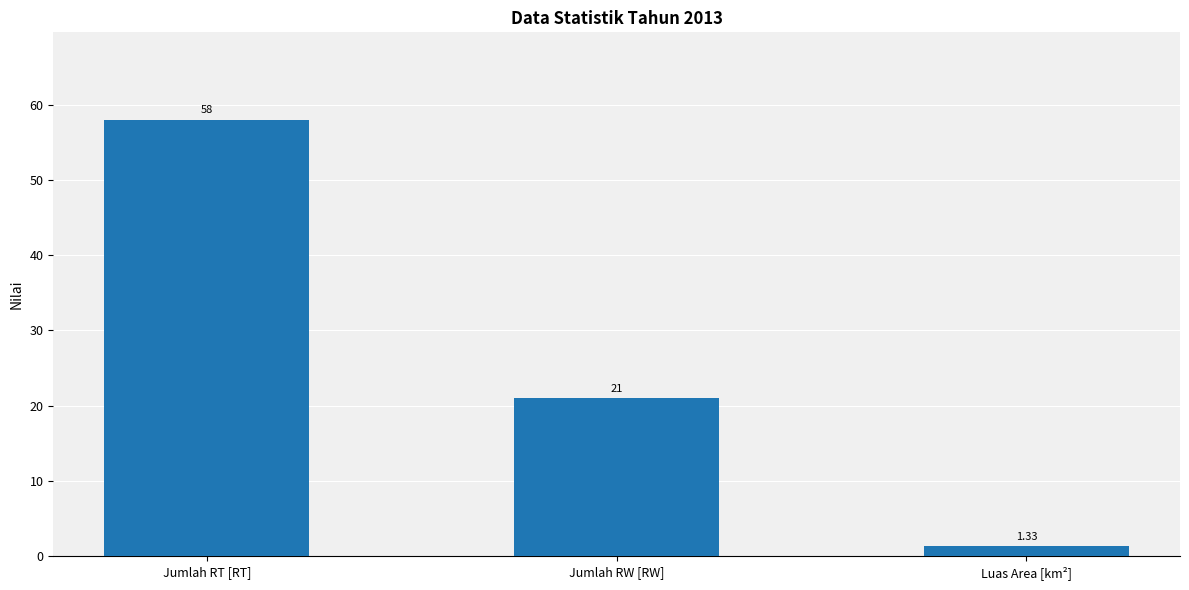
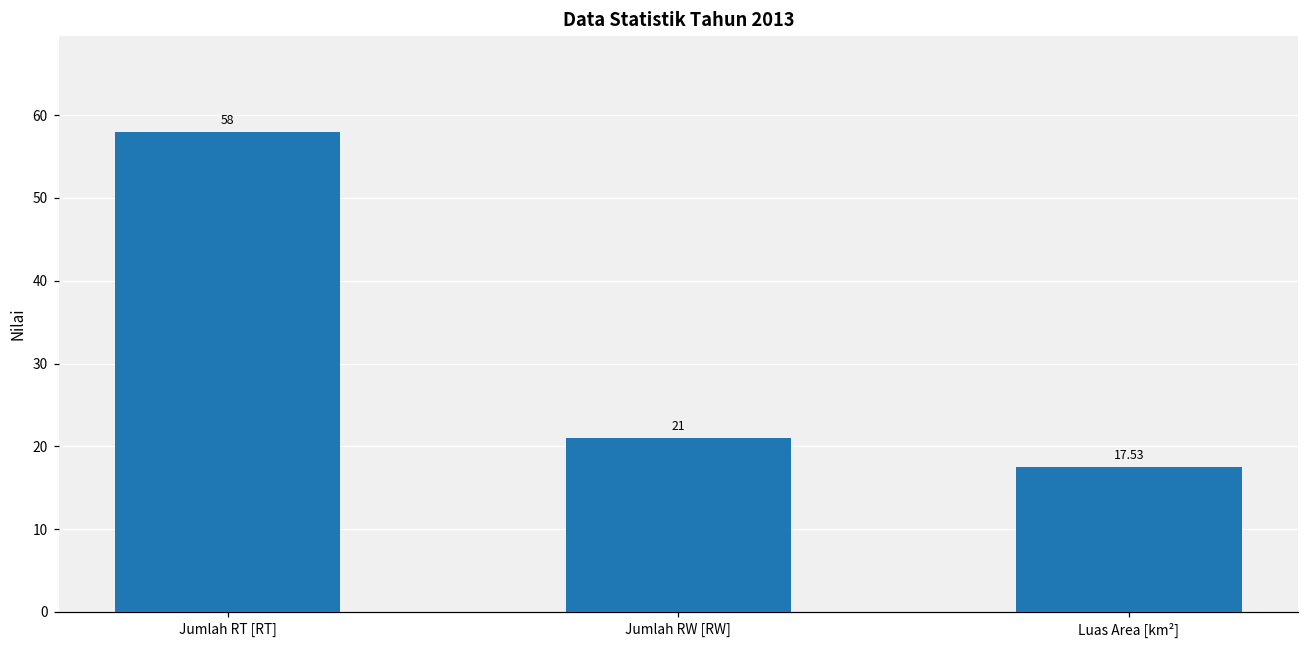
  {
    "Jumlah RT [RT]": 58,
    "Jumlah RW [RW]": 21,
-   "Luas Area [km²]": 1.33
+   "Luas Area [km²]": 17.53
  }
